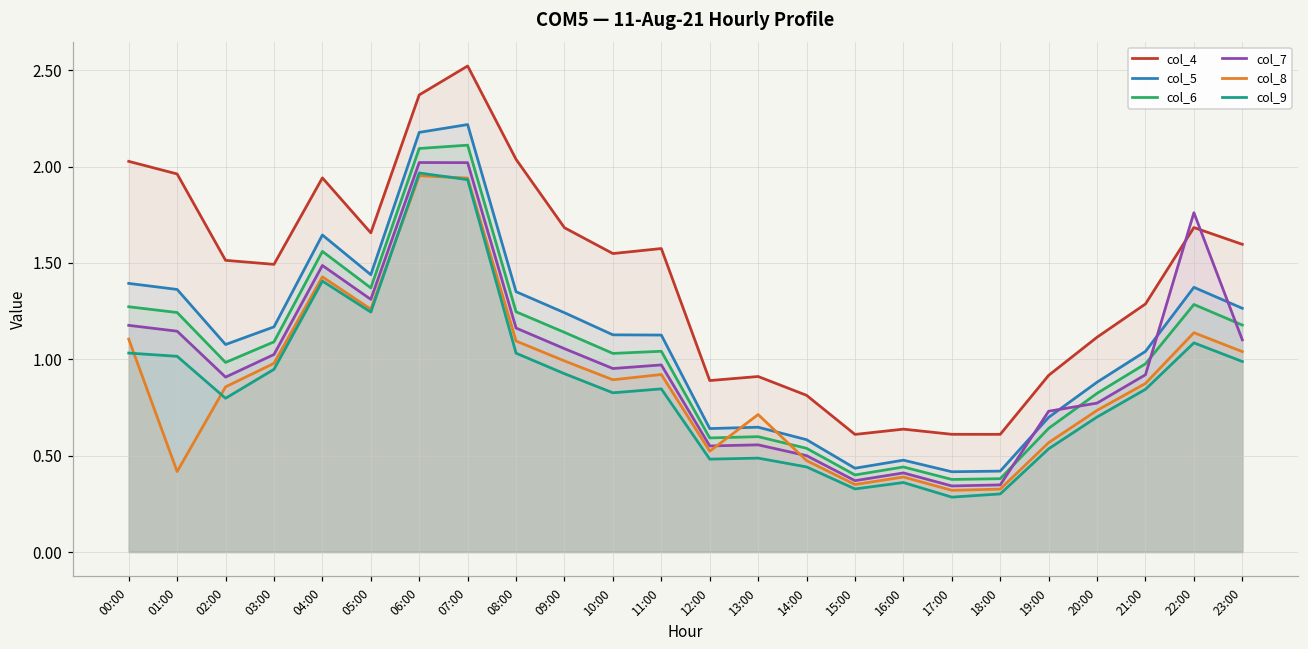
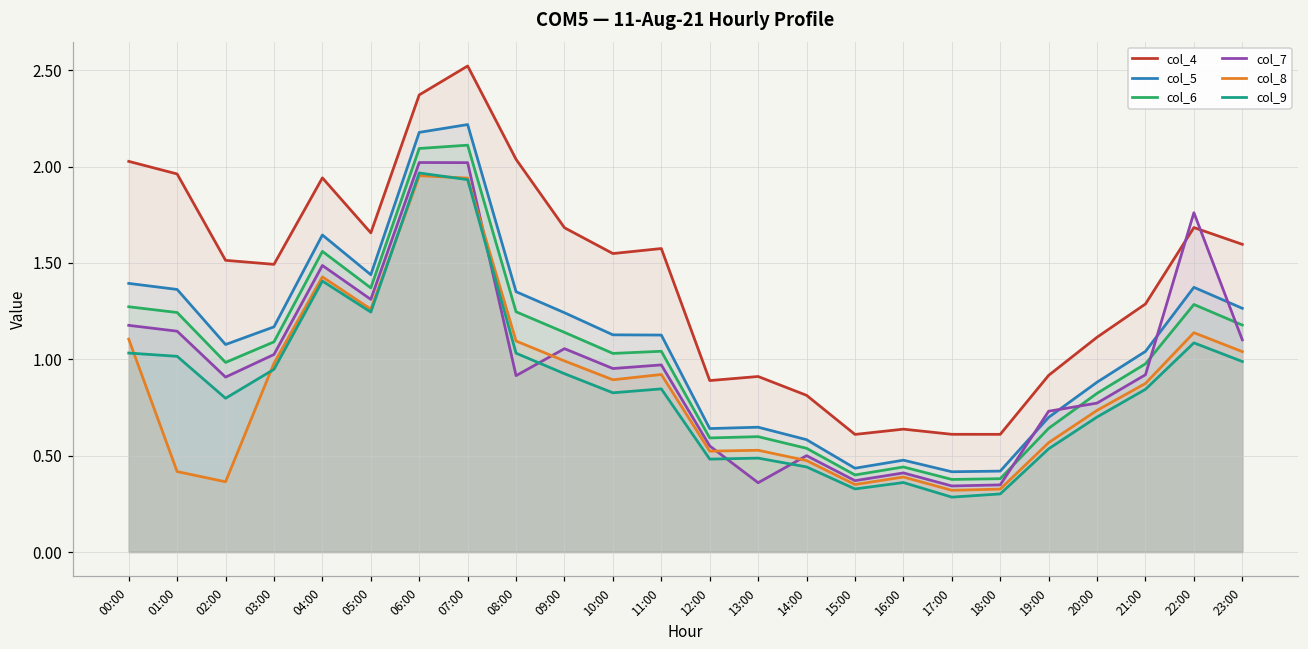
  {
    "col_4": {
      "00:00": 2.03,
      "01:00": 1.96,
      "02:00": 1.51,
      "03:00": 1.49,
      "04:00": 1.94,
      "05:00": 1.66,
      "06:00": 2.37,
      "07:00": 2.52,
      "08:00": 2.04,
      "09:00": 1.68,
      "10:00": 1.55,
      "11:00": 1.57,
      "12:00": 0.89,
      "13:00": 0.91,
      "14:00": 0.81,
      "15:00": 0.61,
      "16:00": 0.64,
      "17:00": 0.61,
      "18:00": 0.61,
      "19:00": 0.92,
      "20:00": 1.11,
      "21:00": 1.29,
      "22:00": 1.68,
      "23:00": 1.60
    },
    "col_5": {
      "00:00": 1.39,
      "01:00": 1.36,
      "02:00": 1.08,
      "03:00": 1.17,
      "04:00": 1.64,
      "05:00": 1.44,
      "06:00": 2.18,
      "07:00": 2.22,
      "08:00": 1.35,
      "09:00": 1.24,
      "10:00": 1.13,
      "11:00": 1.13,
      "12:00": 0.64,
      "13:00": 0.65,
      "14:00": 0.58,
      "15:00": 0.43,
      "16:00": 0.48,
      "17:00": 0.42,
      "18:00": 0.42,
      "19:00": 0.70,
      "20:00": 0.88,
      "21:00": 1.04,
      "22:00": 1.37,
      "23:00": 1.26
    },
    "col_7": {
      "00:00": 1.18,
      "01:00": 1.15,
      "02:00": 0.91,
      "03:00": 1.02,
      "04:00": 1.49,
      "05:00": 1.31,
      "06:00": 2.02,
      "07:00": 2.02,
-     "08:00": 1.16,
+     "08:00": 0.92,
      "09:00": 1.06,
      "10:00": 0.95,
      "11:00": 0.97,
      "12:00": 0.55,
-     "13:00": 0.56,
+     "13:00": 0.36,
      "14:00": 0.50,
      "15:00": 0.37,
      "16:00": 0.41,
      "17:00": 0.34,
      "18:00": 0.35,
      "19:00": 0.73,
      "20:00": 0.77,
      "21:00": 0.92,
      "22:00": 1.76,
      "23:00": 1.10
    },
    "col_8": {
      "00:00": 1.10,
      "01:00": 0.42,
-     "02:00": 0.86,
+     "02:00": 0.36,
      "03:00": 0.98,
      "04:00": 1.43,
      "05:00": 1.26,
      "08:00": 1.09,
      "09:00": 0.99,
      "10:00": 0.89,
      "11:00": 0.92,
      "12:00": 0.52,
-     "13:00": 0.71,
+     "13:00": 0.53,
      "14:00": 0.47,
      "15:00": 0.35,
      "16:00": 0.39,
      "17:00": 0.32,
      "18:00": 0.33,
      "19:00": 0.57,
      "20:00": 0.74,
      "21:00": 0.87,
      "22:00": 1.14,
      "23:00": 1.04
    }
  }
